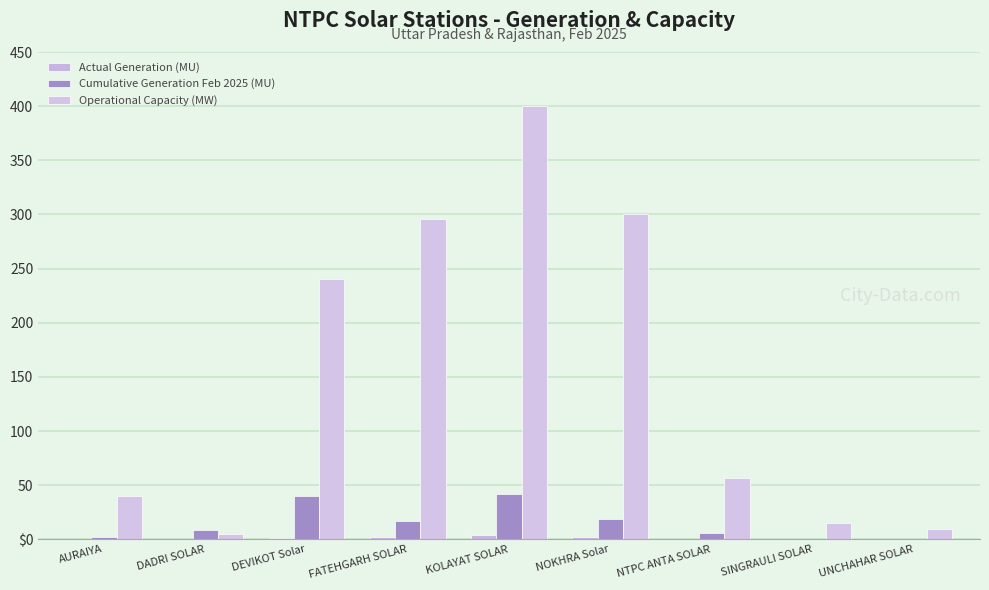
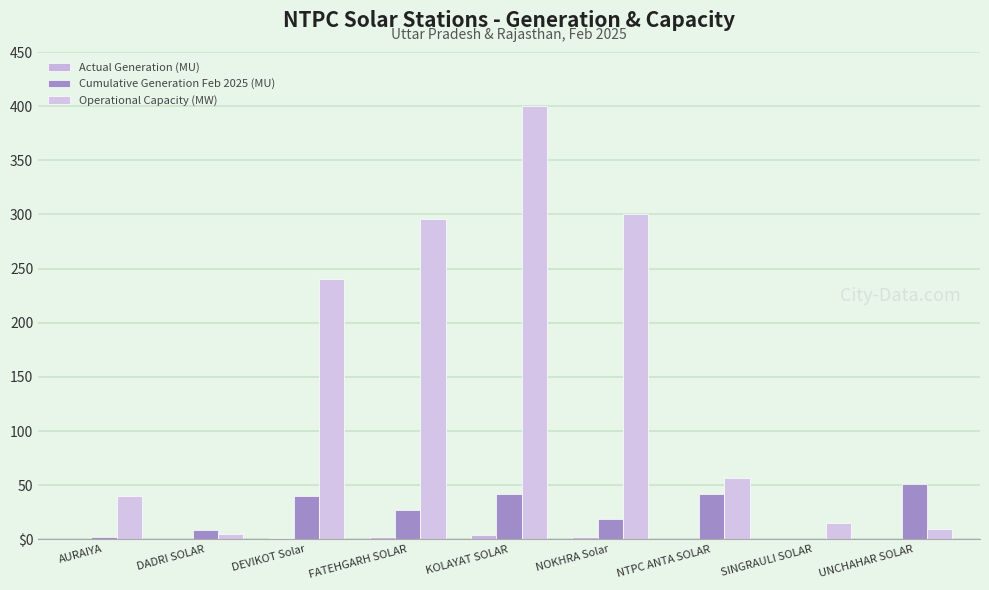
  {
    "Cumulative Generation Feb 2025 (MU)": {
      "DADRI SOLAR": 9,
      "DEVIKOT Solar": 40,
-     "FATEHGARH SOLAR": 17,
+     "FATEHGARH SOLAR": 27,
      "KOLAYAT SOLAR": 42,
      "NOKHRA Solar": 18,
-     "NTPC ANTA SOLAR": 6,
-     "UNCHAHAR SOLAR": 0
+     "NTPC ANTA SOLAR": 42,
+     "UNCHAHAR SOLAR": 51
    }
  }
